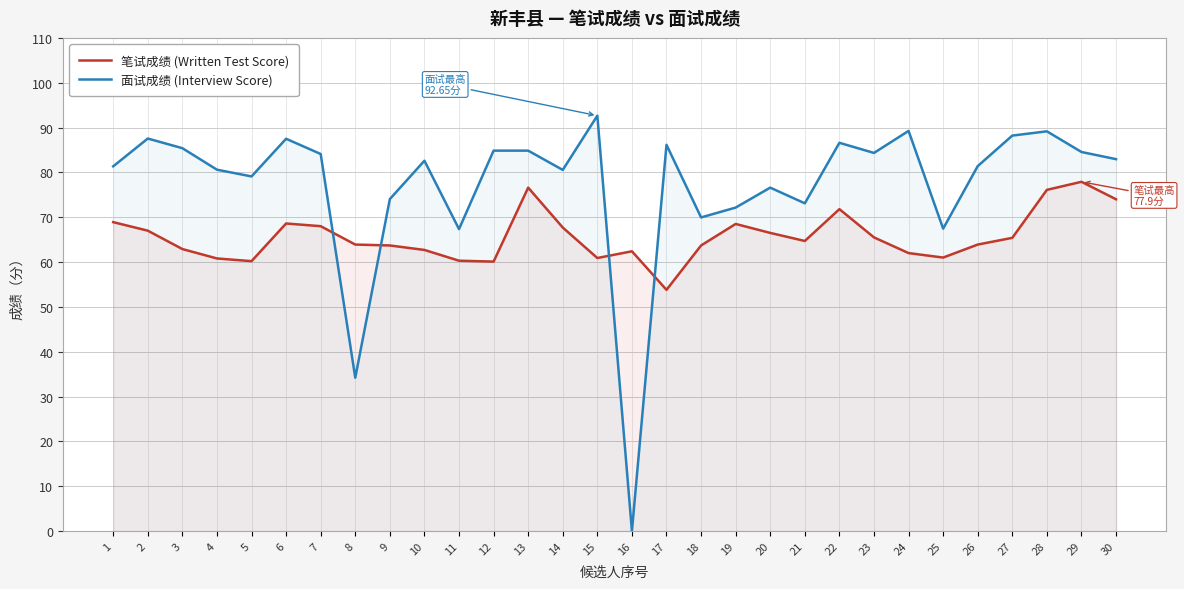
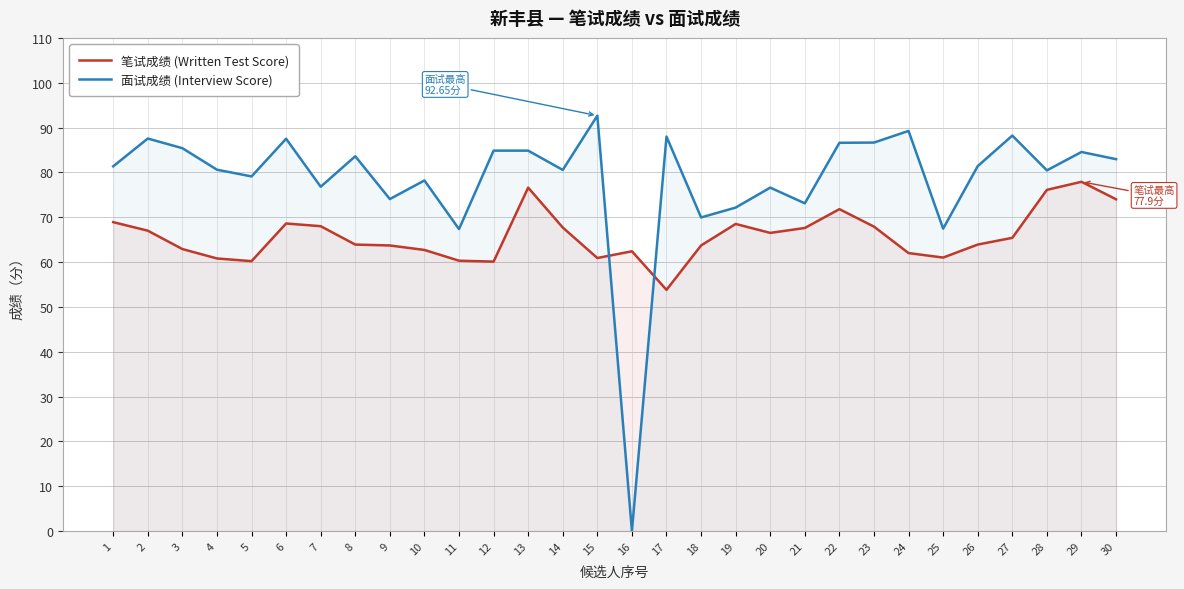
  {
    "笔试成绩 (Written Test Score)": {
      "1": 69,
      "2": 67,
      "3": 63,
      "4": 61,
      "5": 60,
      "6": 69,
      "7": 68,
      "8": 64,
      "9": 64,
      "10": 63,
      "11": 60,
      "12": 60,
      "13": 77,
      "14": 68,
      "15": 61,
      "16": 62,
      "17": 54,
      "18": 64,
      "19": 69,
      "20": 67,
-     "21": 65,
+     "21": 68,
      "22": 72,
-     "23": 66,
+     "23": 68,
      "24": 62,
      "25": 61,
      "26": 64,
      "27": 65,
      "28": 76,
      "29": 78
    },
    "面试成绩 (Interview Score)": {
      "1": 81,
      "2": 88,
      "3": 85,
      "4": 81,
      "5": 79,
      "6": 88,
-     "7": 84,
-     "8": 34,
+     "7": 77,
+     "8": 84,
      "9": 74,
-     "10": 83,
+     "10": 78,
      "11": 67,
      "12": 85,
      "13": 85,
      "14": 81,
      "16": 0,
-     "17": 86,
+     "17": 88,
      "18": 70,
      "19": 72,
      "20": 77,
      "21": 73,
      "22": 87,
-     "23": 84,
+     "23": 87,
      "24": 89,
      "25": 67,
      "26": 81,
      "27": 88,
-     "28": 89,
+     "28": 80,
      "29": 85,
      "30": 83
    }
  }
